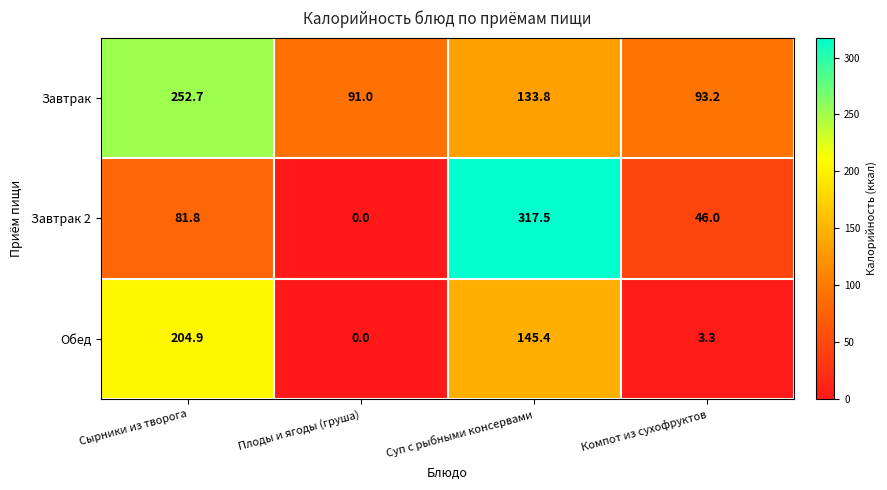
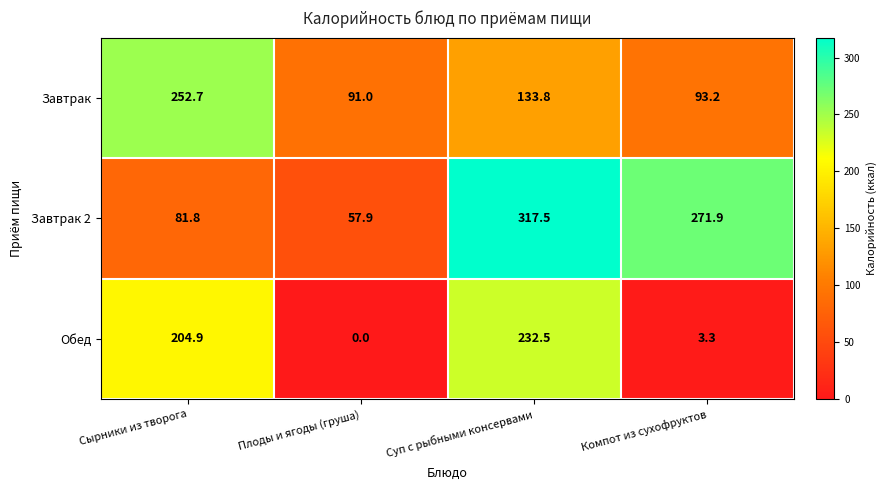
  {
    "Завтрак": {
      "Сырники из творога": 252.7,
      "Плоды и ягоды (груша)": 91.0,
      "Суп с рыбными консервами": 133.8,
      "Компот из сухофруктов": 93.2
    },
    "Завтрак 2": {
      "Сырники из творога": 81.8,
-     "Плоды и ягоды (груша)": 0.0,
+     "Плоды и ягоды (груша)": 57.9,
      "Суп с рыбными консервами": 317.5,
-     "Компот из сухофруктов": 46.0
+     "Компот из сухофруктов": 271.9
    },
    "Обед": {
      "Сырники из творога": 204.9,
      "Плоды и ягоды (груша)": 0.0,
-     "Суп с рыбными консервами": 145.4,
+     "Суп с рыбными консервами": 232.5,
      "Компот из сухофруктов": 3.3
    }
  }
